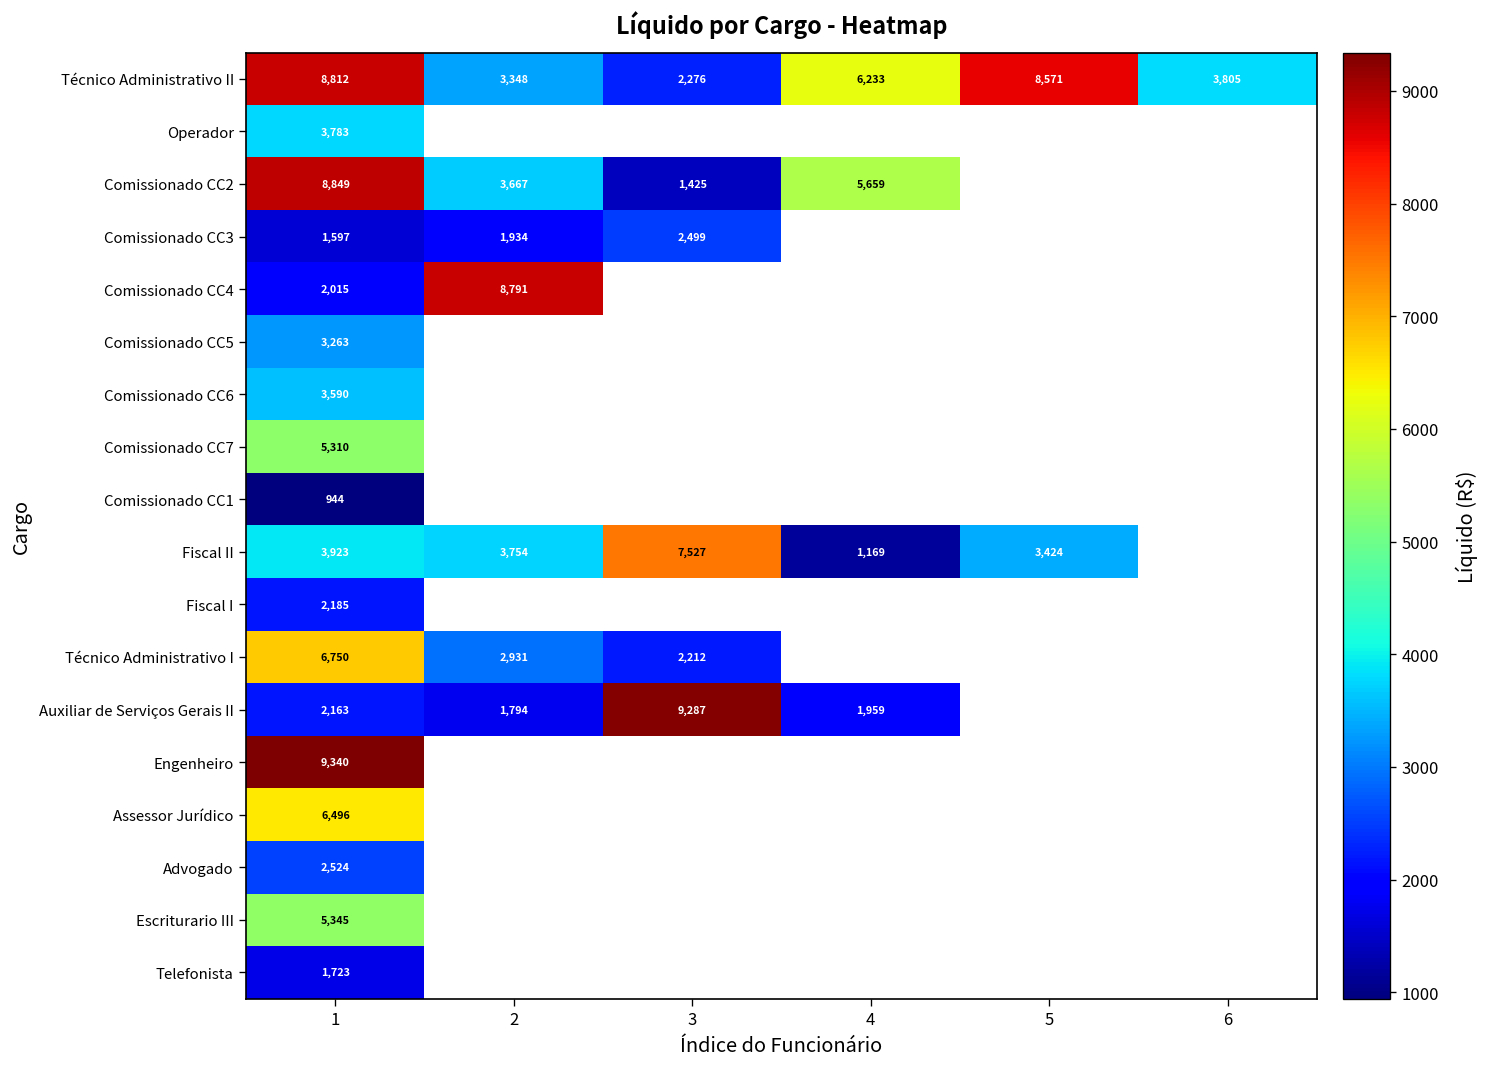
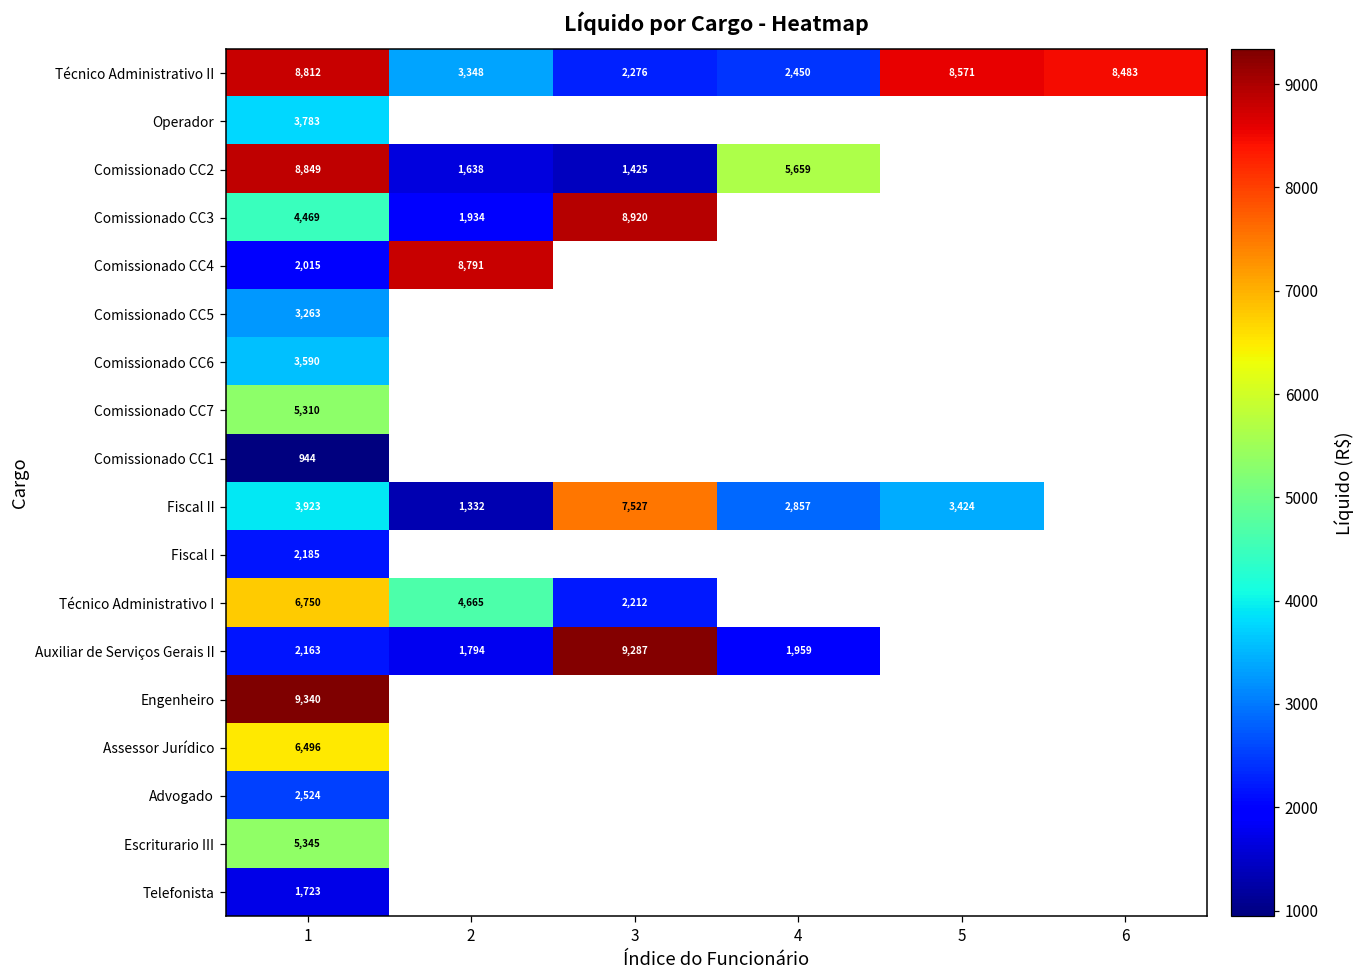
  {
    "Técnico Administrativo II": {
      "1": "8,812",
      "2": "3,348",
      "3": "2,276",
-     "4": "6,233",
+     "4": "2,450",
      "5": "8,571",
-     "6": "3,805"
+     "6": "8,483"
    },
    "Operador": {
      "1": "3,783"
    },
    "Comissionado CC2": {
      "1": "8,849",
-     "2": "3,667",
+     "2": "1,638",
      "3": "1,425",
      "4": "5,659"
    },
    "Comissionado CC3": {
-     "1": "1,597",
+     "1": "4,469",
      "2": "1,934",
-     "3": "2,499"
+     "3": "8,920"
    },
    "Comissionado CC4": {
      "1": "2,015",
      "2": "8,791"
    },
    "Comissionado CC5": {
      "1": "3,263"
    },
    "Comissionado CC6": {
      "1": "3,590"
    },
    "Comissionado CC7": {
      "1": "5,310"
    },
    "Comissionado CC1": {
      "1": "944"
    },
    "Fiscal II": {
      "1": "3,923",
-     "2": "3,754",
+     "2": "1,332",
      "3": "7,527",
-     "4": "1,169",
+     "4": "2,857",
      "5": "3,424"
    },
    "Fiscal I": {
      "1": "2,185"
    },
    "Técnico Administrativo I": {
      "1": "6,750",
-     "2": "2,931",
+     "2": "4,665",
      "3": "2,212"
    },
    "Auxiliar de Serviços Gerais II": {
      "1": "2,163",
      "2": "1,794",
      "3": "9,287",
      "4": "1,959"
    },
    "Engenheiro": {
      "1": "9,340"
    },
    "Assessor Jurídico": {
      "1": "6,496"
    },
    "Advogado": {
      "1": "2,524"
    },
    "Escriturario III": {
      "1": "5,345"
    },
    "Telefonista": {
      "1": "1,723"
    }
  }
